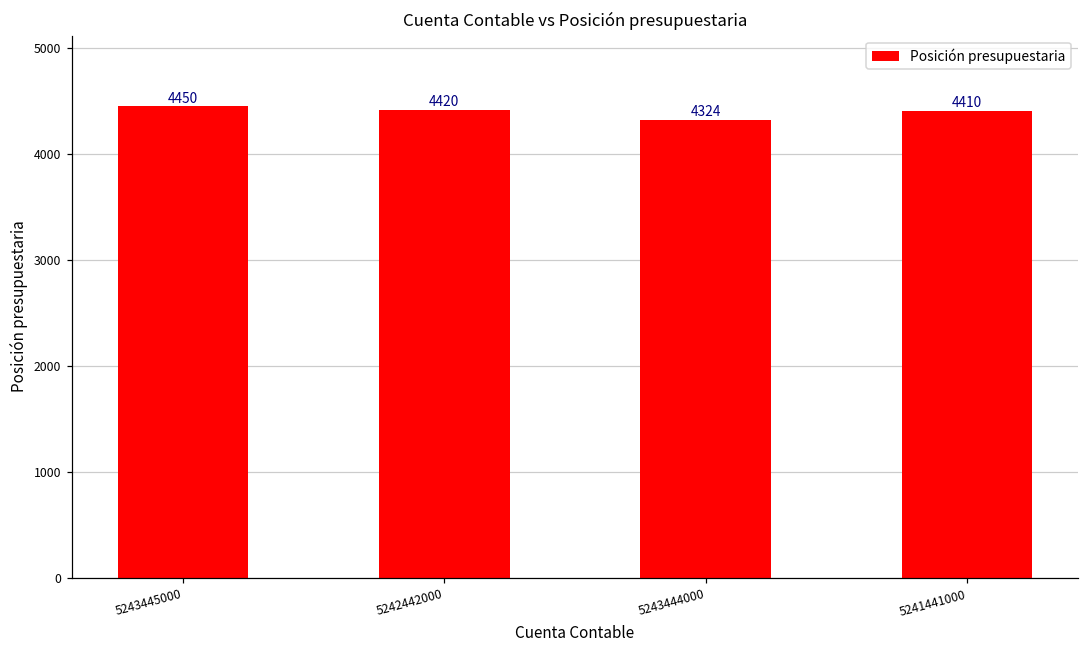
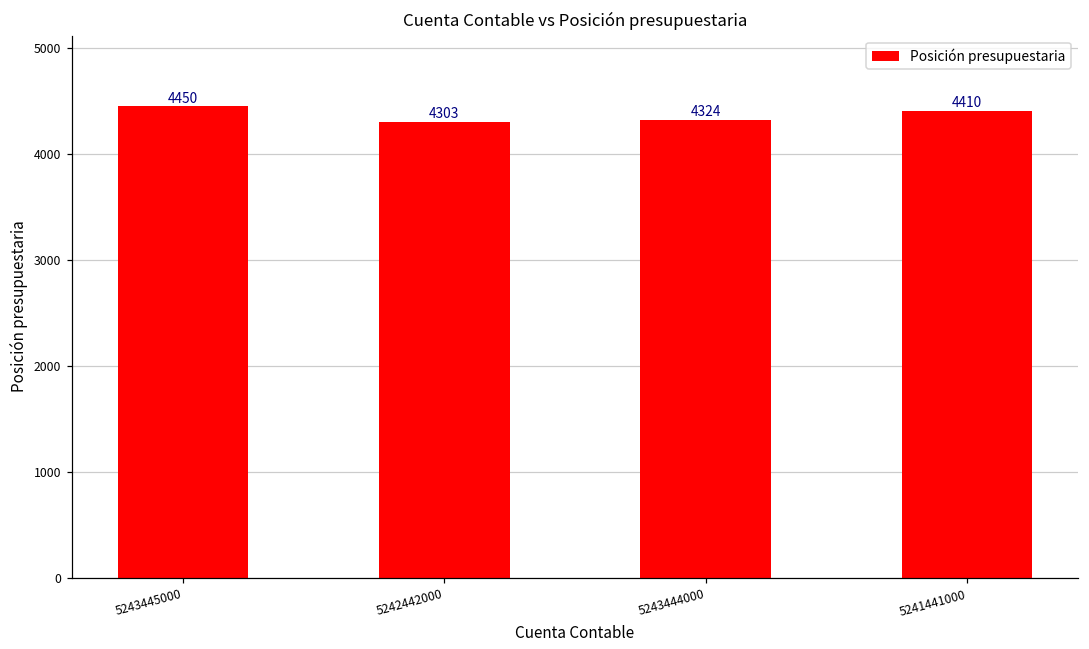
  {
    "5243445000": 4450,
-   "5242442000": 4420,
+   "5242442000": 4303,
    "5243444000": 4324,
    "5241441000": 4410
  }
